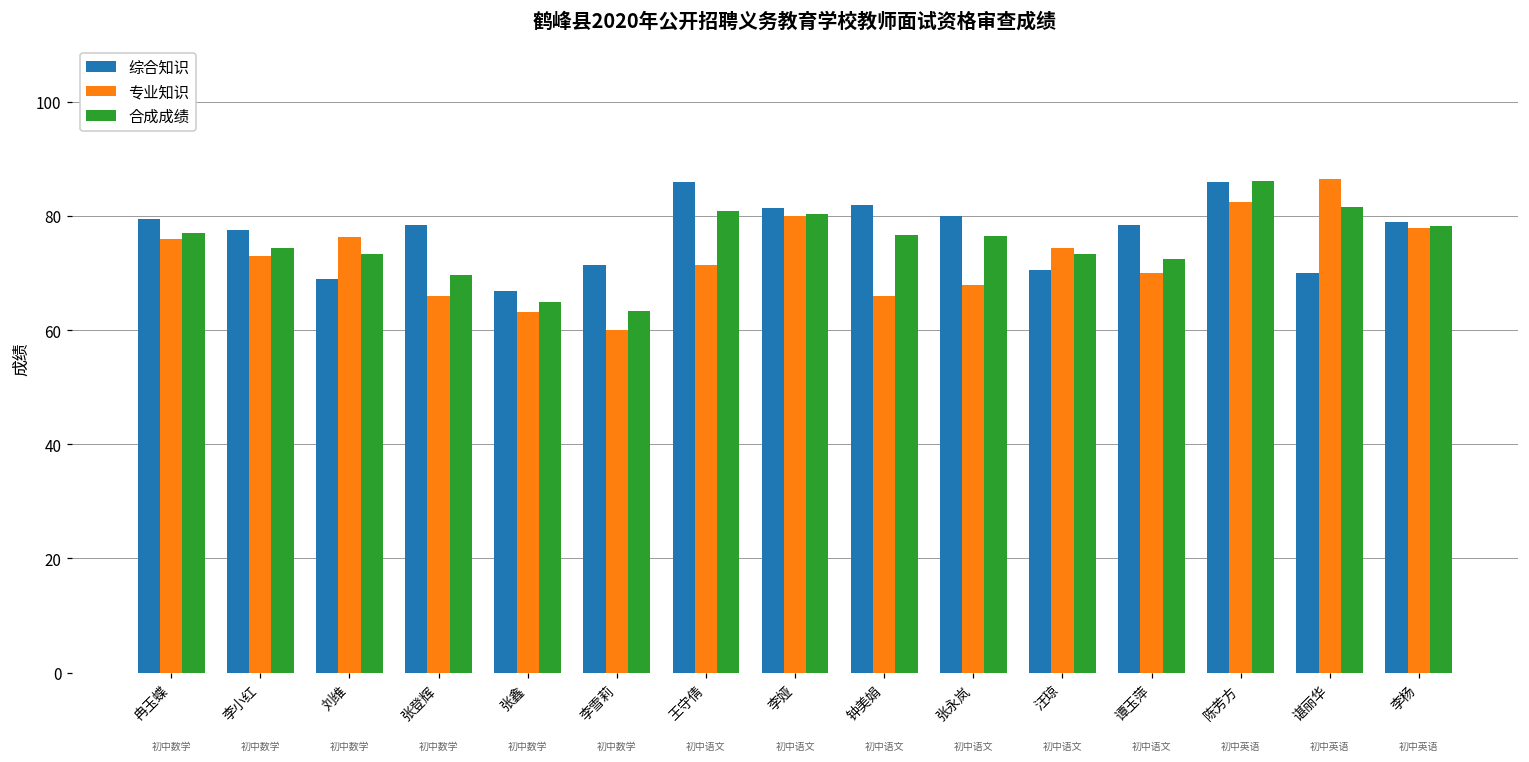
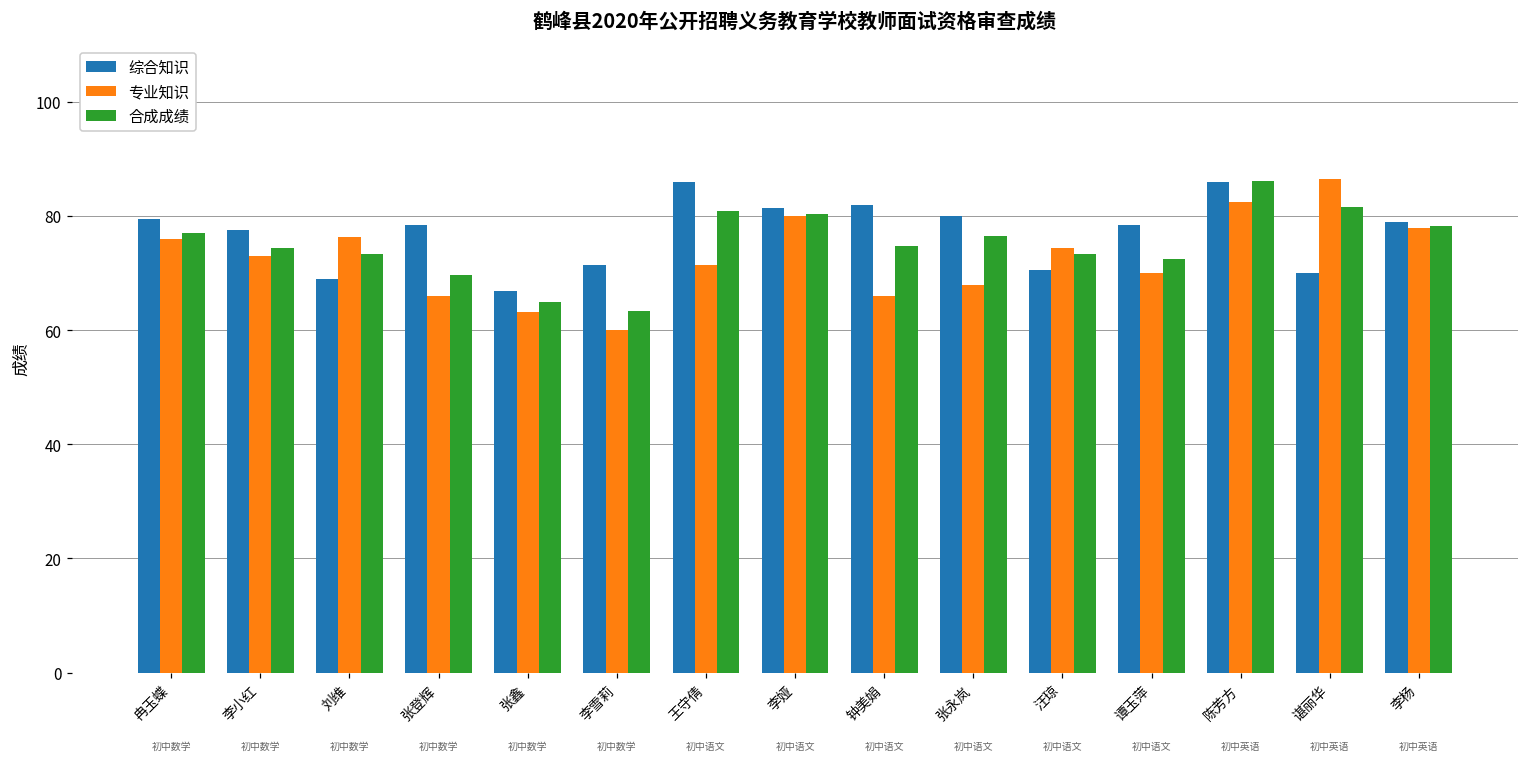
  {
    "综合知识": {
      "冉玉蝶": 80,
      "李小红": 78,
      "刘维": 69,
      "张登辉": 79,
      "张鑫": 67,
      "李雪莉": 72,
      "王守倩": 86,
      "李娅": 82,
      "钟美娟": 82,
      "张永岚": 80,
      "汪琼": 71,
      "谭玉萍": 79,
      "陈芳方": 86,
      "谌丽华": 70,
      "李杨": 79
    },
    "专业知识": {
      "冉玉蝶": 76,
      "李小红": 73,
      "刘维": 76,
      "张登辉": 66,
      "张鑫": 63,
      "李雪莉": 60,
      "王守倩": 72,
      "李娅": 80,
      "钟美娟": 66,
      "张永岚": 68,
      "汪琼": 75,
      "谭玉萍": 70,
      "陈芳方": 83,
      "谌丽华": 87,
      "李杨": 78
    },
    "合成成绩": {
      "冉玉蝶": 77,
      "李小红": 74,
      "刘维": 73,
      "张登辉": 70,
      "张鑫": 65,
      "李雪莉": 63,
      "王守倩": 81,
      "李娅": 80,
-     "钟美娟": 77,
+     "钟美娟": 75,
      "张永岚": 77,
      "汪琼": 73,
      "谭玉萍": 73,
      "陈芳方": 86,
      "谌丽华": 82,
      "李杨": 78
    }
  }
